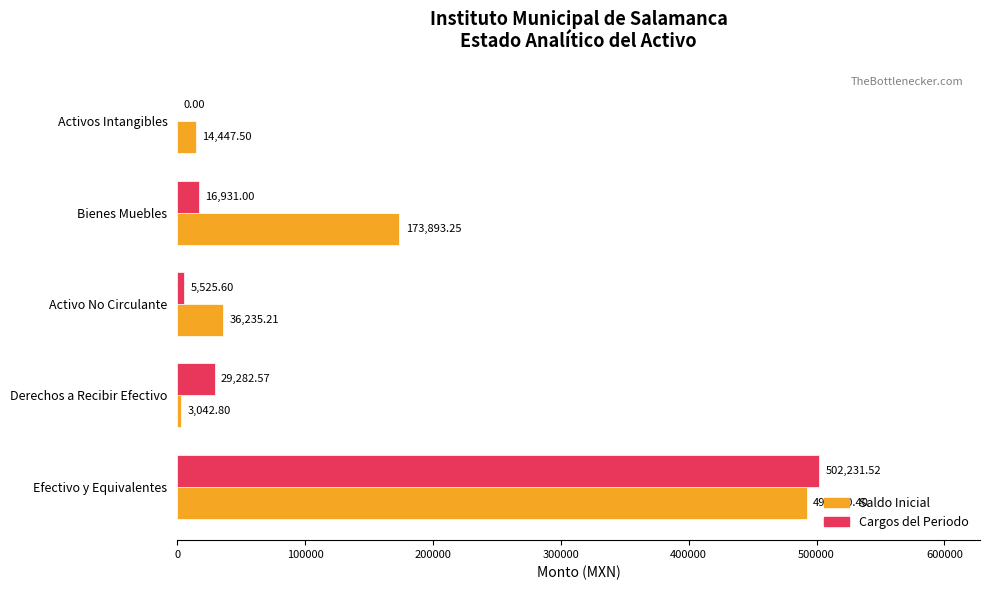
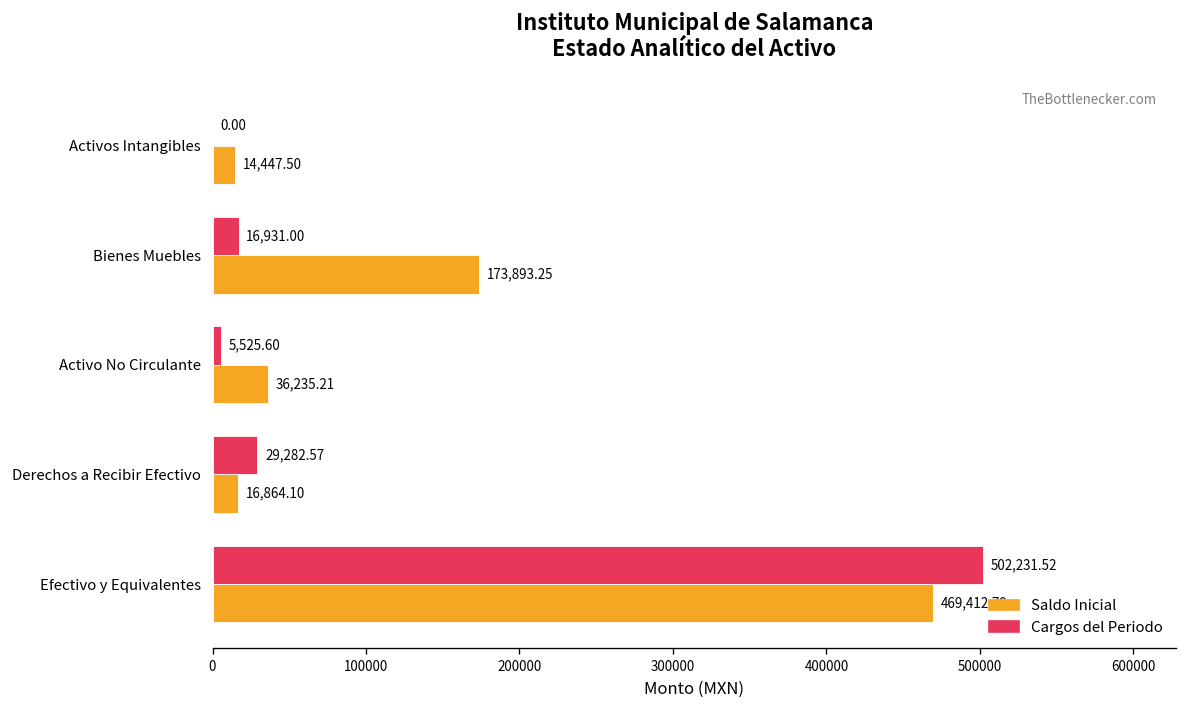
  {
    "Saldo Inicial": {
      "Activos Intangibles": "14,447.50",
      "Bienes Muebles": "173,893.25",
      "Activo No Circulante": "36,235.21",
-     "Derechos a Recibir Efectivo": "3,042.80",
-     "Efectivo y Equivalentes": "492,190.40"
+     "Derechos a Recibir Efectivo": "16,864.10",
+     "Efectivo y Equivalentes": "469,412.79"
    },
    "Cargos del Periodo": {
      "Activos Intangibles": "0.00",
      "Bienes Muebles": "16,931.00",
      "Activo No Circulante": "5,525.60",
      "Derechos a Recibir Efectivo": "29,282.57",
      "Efectivo y Equivalentes": "502,231.52"
    }
  }
